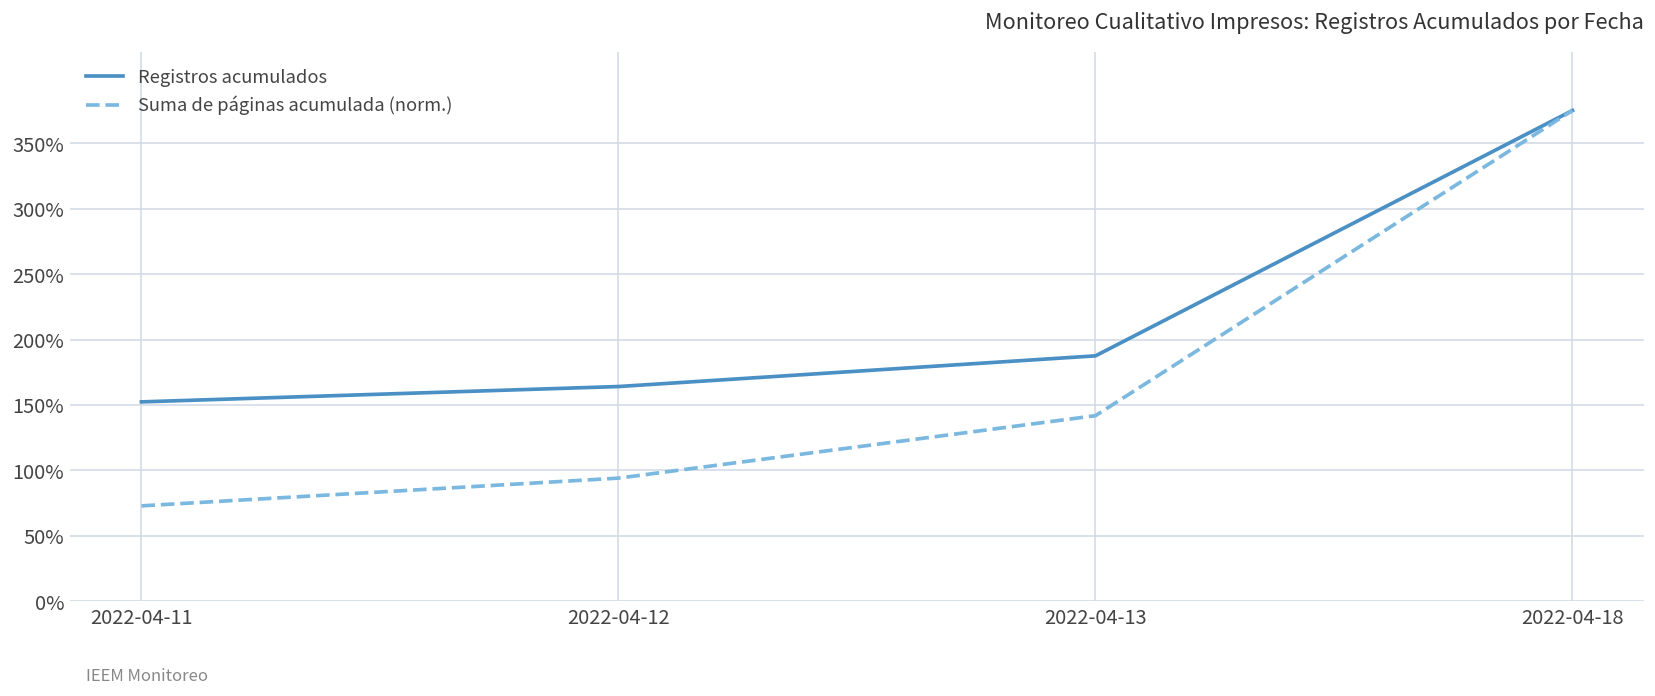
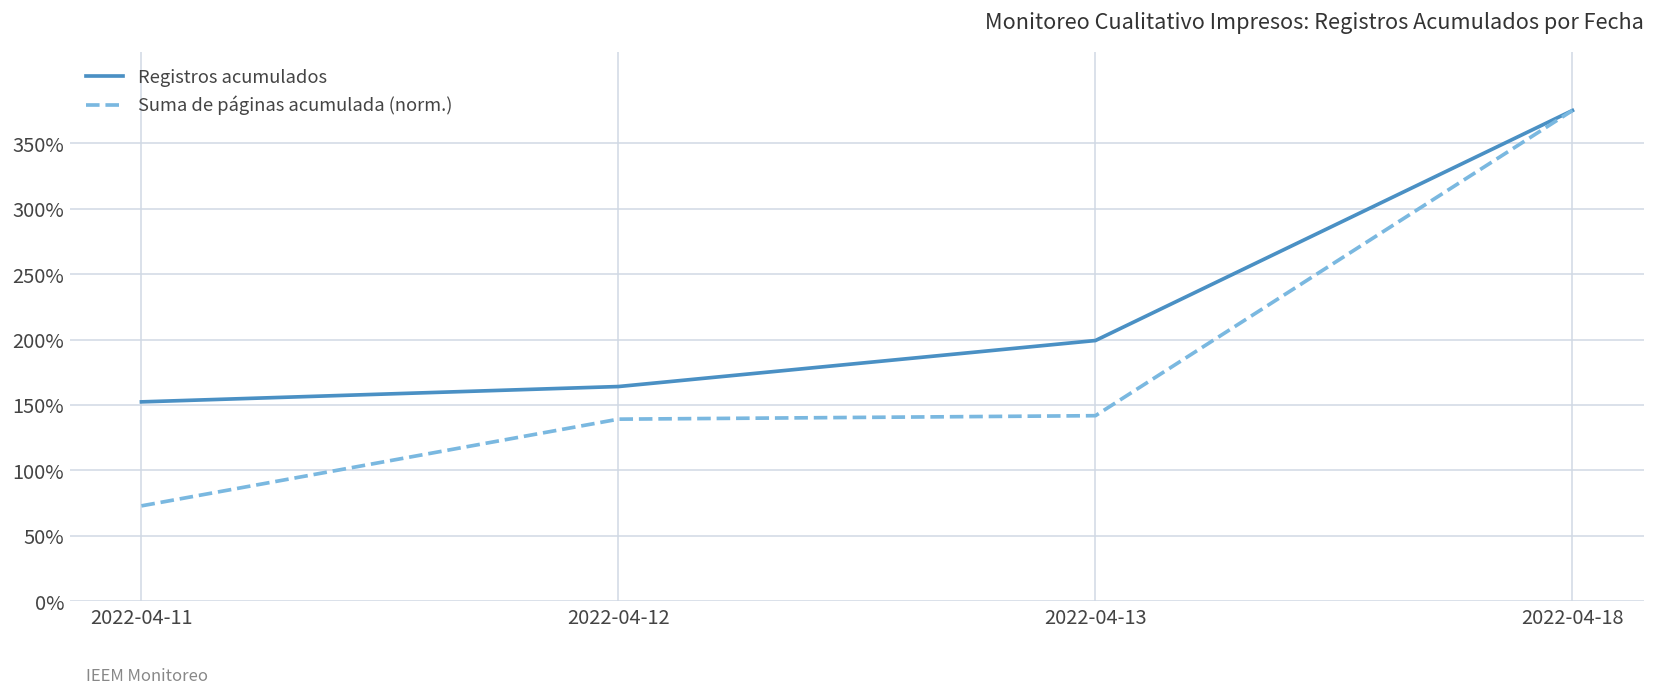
  {
    "Registros acumulados": {
      "2022-04-11": "152%",
      "2022-04-12": "164%",
-     "2022-04-13": "188%"
+     "2022-04-13": "199%"
    },
    "Suma de páginas acumulada (norm.)": {
      "2022-04-11": "73%",
-     "2022-04-12": "94%",
+     "2022-04-12": "139%",
      "2022-04-13": "142%"
    }
  }
